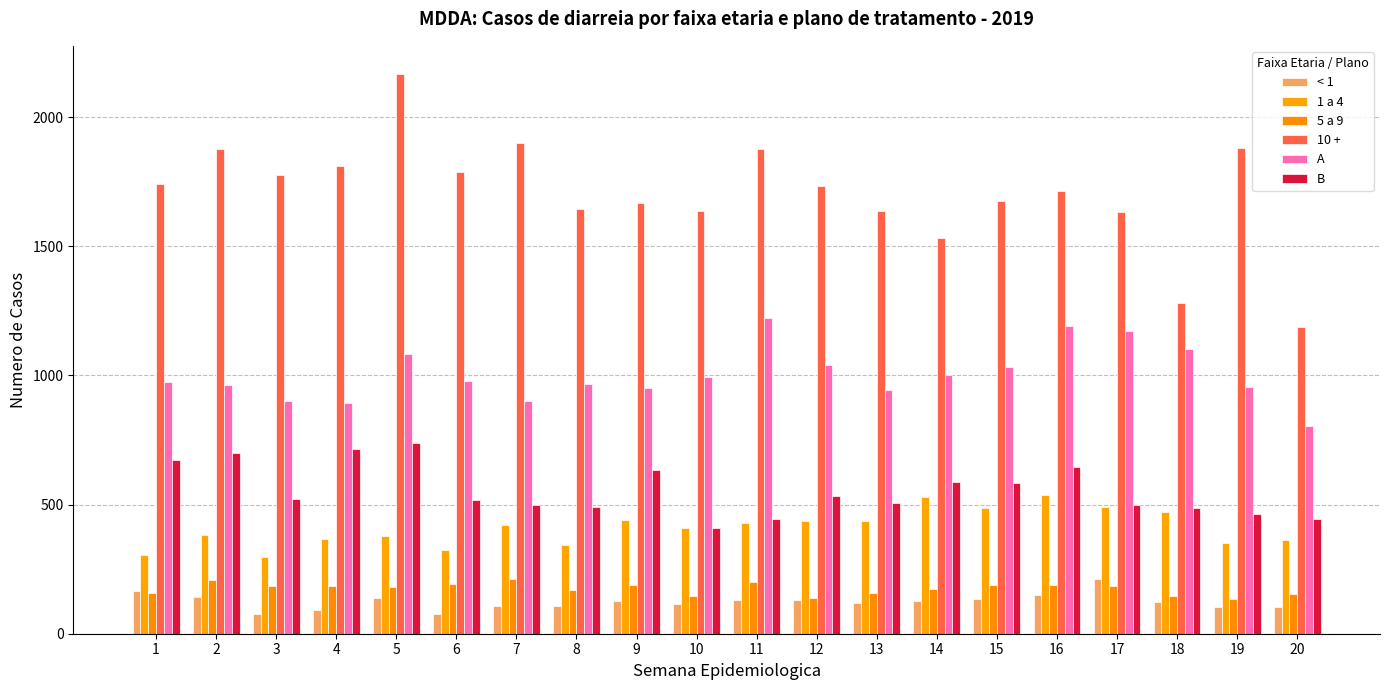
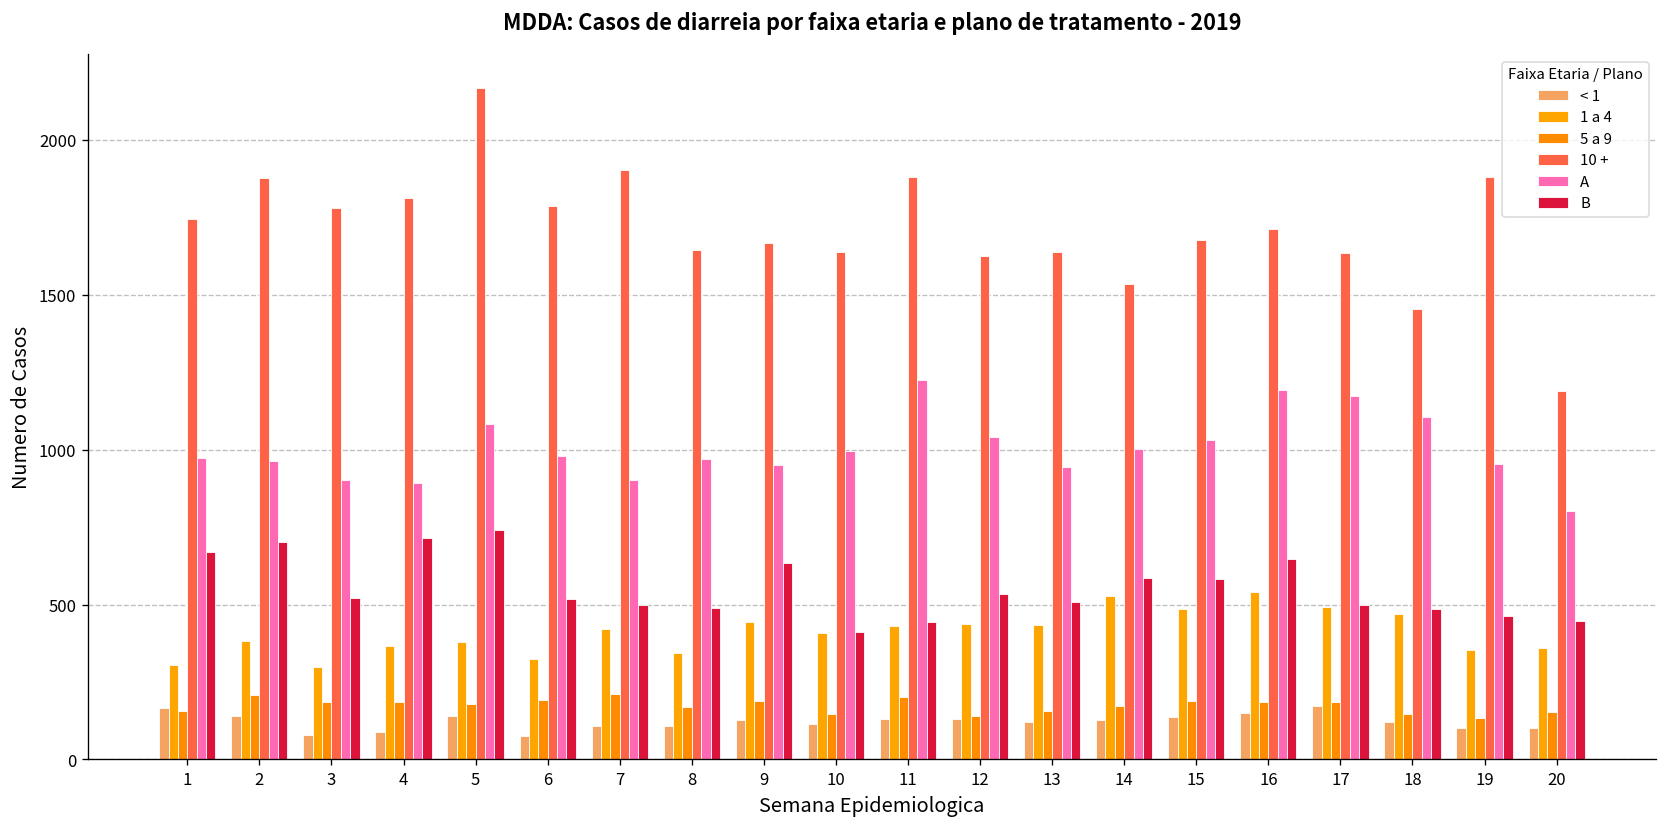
  {
    "< 1": {
      "1": 170,
      "2": 140,
      "3": 80,
      "4": 90,
      "5": 140,
      "6": 80,
      "7": 110,
      "8": 110,
      "9": 130,
      "10": 110,
      "11": 130,
      "12": 130,
      "13": 120,
      "14": 130,
      "15": 140,
      "16": 150,
-     "17": 210,
+     "17": 170,
      "18": 120,
      "19": 100,
      "20": 100
    },
    "10 +": {
      "1": 1740,
      "2": 1880,
      "3": 1780,
      "4": 1810,
      "5": 2170,
      "6": 1790,
      "7": 1900,
      "8": 1640,
      "9": 1670,
      "10": 1640,
      "11": 1880,
-     "12": 1730,
+     "12": 1620,
      "13": 1640,
      "14": 1530,
      "15": 1680,
      "16": 1710,
      "17": 1630,
-     "18": 1280,
+     "18": 1450,
      "19": 1880,
      "20": 1190
    },
    "A": {
      "1": 970,
      "2": 960,
      "3": 900,
      "4": 890,
      "5": 1080,
      "6": 980,
      "7": 900,
      "8": 970,
      "9": 950,
      "10": 990,
      "11": 1220,
      "12": 1040,
      "13": 940,
      "14": 1000,
      "15": 1030,
      "16": 1190,
      "17": 1170,
      "18": 1100,
      "19": 950,
      "20": 800
    },
    "B": {
      "1": 670,
      "2": 700,
      "3": 520,
      "4": 710,
      "5": 740,
      "6": 520,
      "7": 500,
      "8": 490,
      "9": 640,
      "10": 410,
      "11": 450,
      "12": 530,
      "13": 510,
      "14": 590,
      "15": 580,
      "16": 650,
      "17": 500,
      "18": 490,
      "19": 460,
      "20": 450
    }
  }
